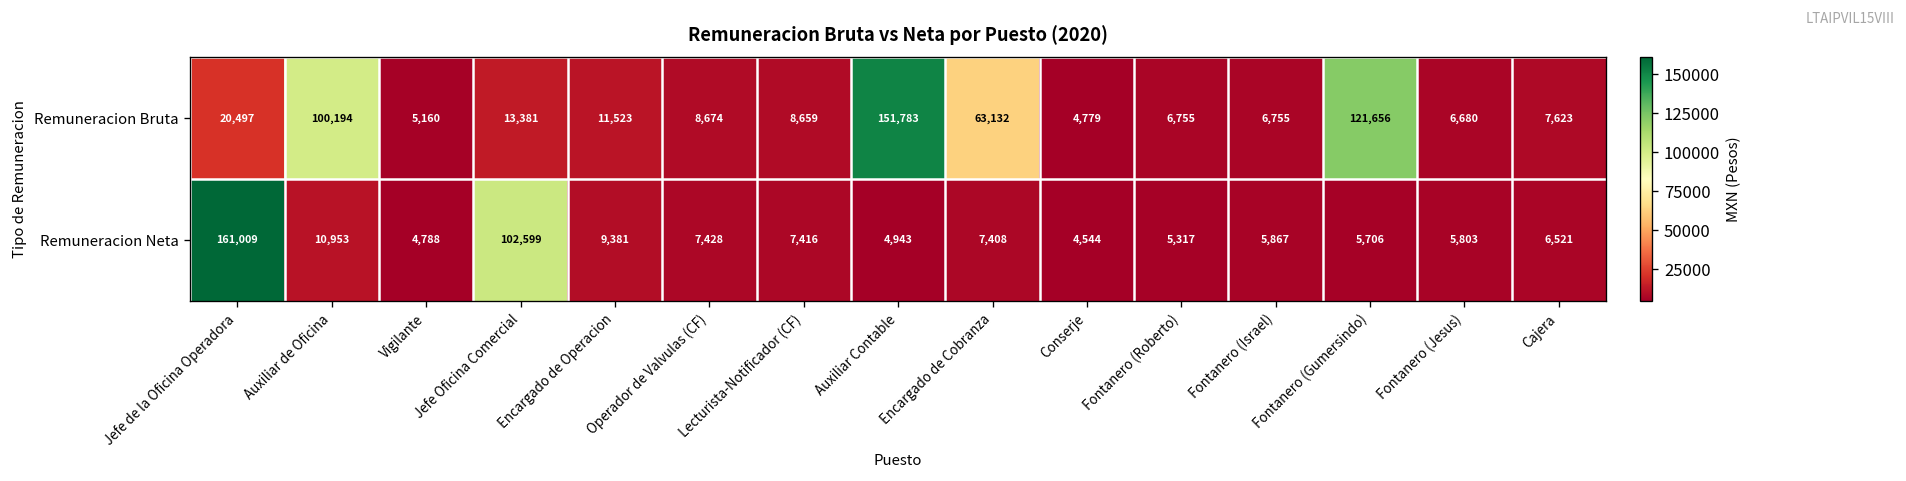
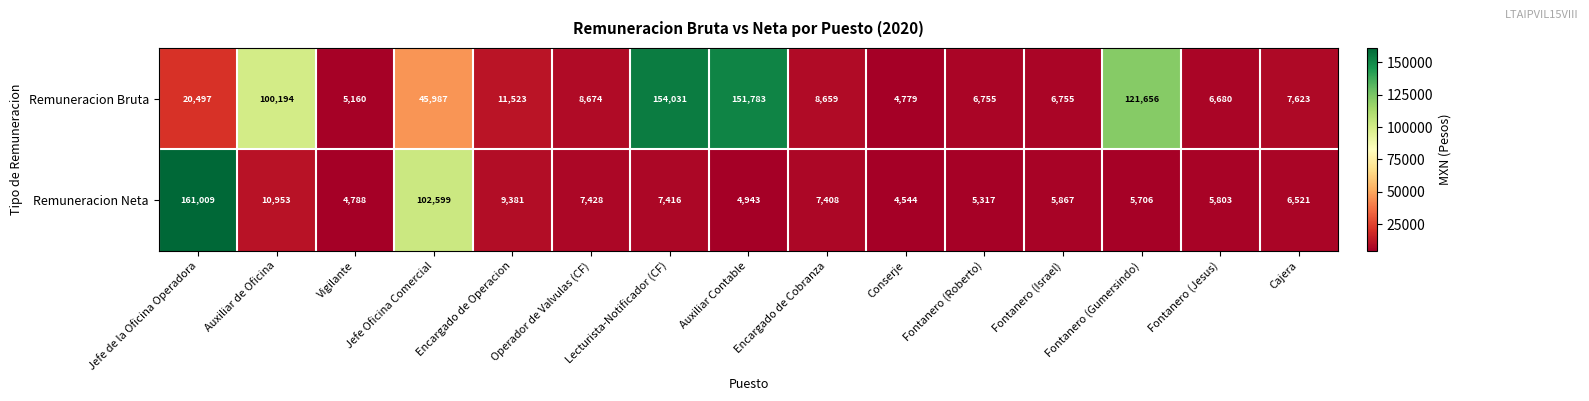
  {
    "Remuneracion Bruta": {
      "Jefe de la Oficina Operadora": "20,497",
      "Auxiliar de Oficina": "100,194",
      "Vigilante": "5,160",
-     "Jefe Oficina Comercial": "13,381",
+     "Jefe Oficina Comercial": "45,987",
      "Encargado de Operacion": "11,523",
      "Operador de Valvulas (CF)": "8,674",
-     "Lecturista-Notificador (CF)": "8,659",
+     "Lecturista-Notificador (CF)": "154,031",
      "Auxiliar Contable": "151,783",
-     "Encargado de Cobranza": "63,132",
+     "Encargado de Cobranza": "8,659",
      "Conserje": "4,779",
      "Fontanero (Roberto)": "6,755",
      "Fontanero (Israel)": "6,755",
      "Fontanero (Gumersindo)": "121,656",
      "Fontanero (Jesus)": "6,680",
      "Cajera": "7,623"
    },
    "Remuneracion Neta": {
      "Jefe de la Oficina Operadora": "161,009",
      "Auxiliar de Oficina": "10,953",
      "Vigilante": "4,788",
      "Jefe Oficina Comercial": "102,599",
      "Encargado de Operacion": "9,381",
      "Operador de Valvulas (CF)": "7,428",
      "Lecturista-Notificador (CF)": "7,416",
      "Auxiliar Contable": "4,943",
      "Encargado de Cobranza": "7,408",
      "Conserje": "4,544",
      "Fontanero (Roberto)": "5,317",
      "Fontanero (Israel)": "5,867",
      "Fontanero (Gumersindo)": "5,706",
      "Fontanero (Jesus)": "5,803",
      "Cajera": "6,521"
    }
  }
